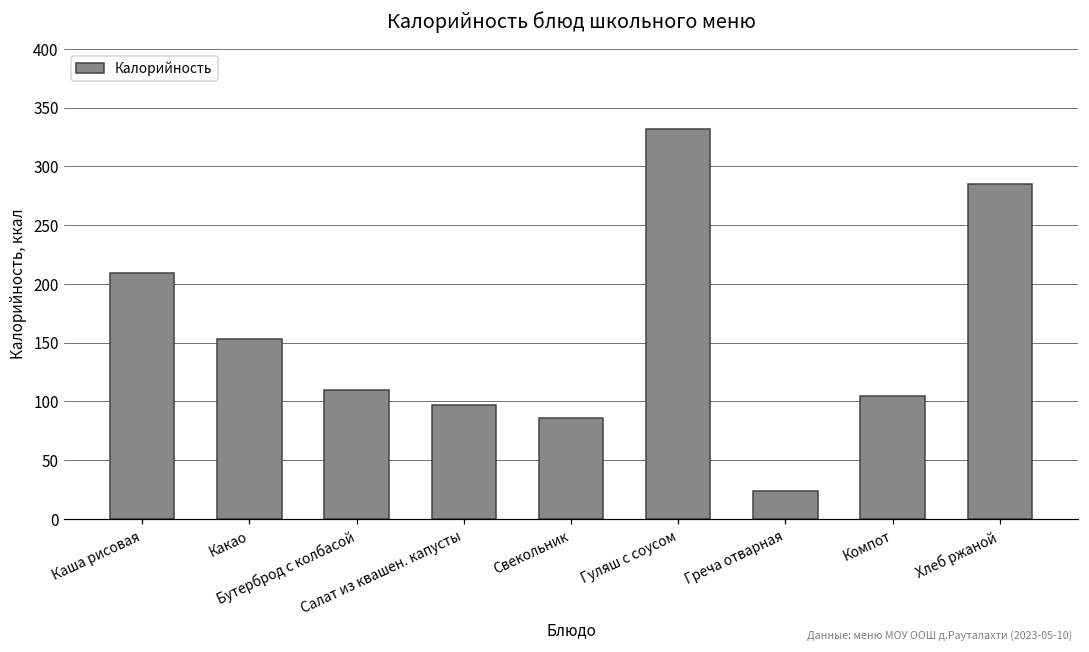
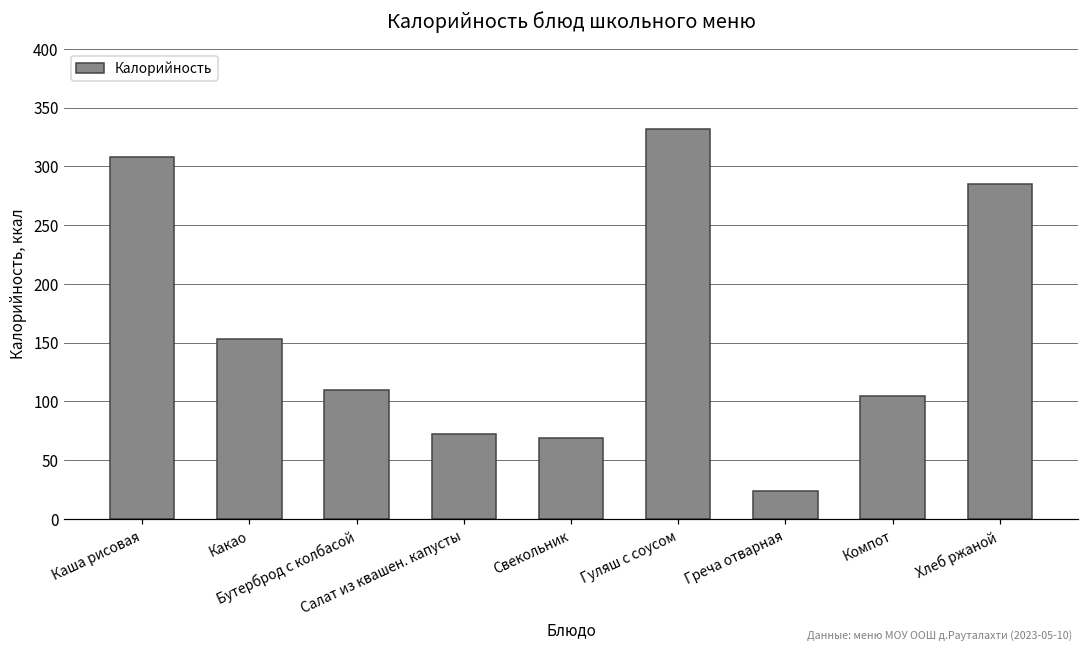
  {
-   "Каша рисовая": 209,
+   "Каша рисовая": 308,
    "Какао": 153,
    "Бутерброд с колбасой": 110,
-   "Салат из квашен. капусты": 97,
-   "Свекольник": 86,
+   "Салат из квашен. капусты": 72,
+   "Свекольник": 69,
    "Гуляш с соусом": 332,
    "Греча отварная": 24,
    "Компот": 105,
    "Хлеб ржаной": 285
  }
